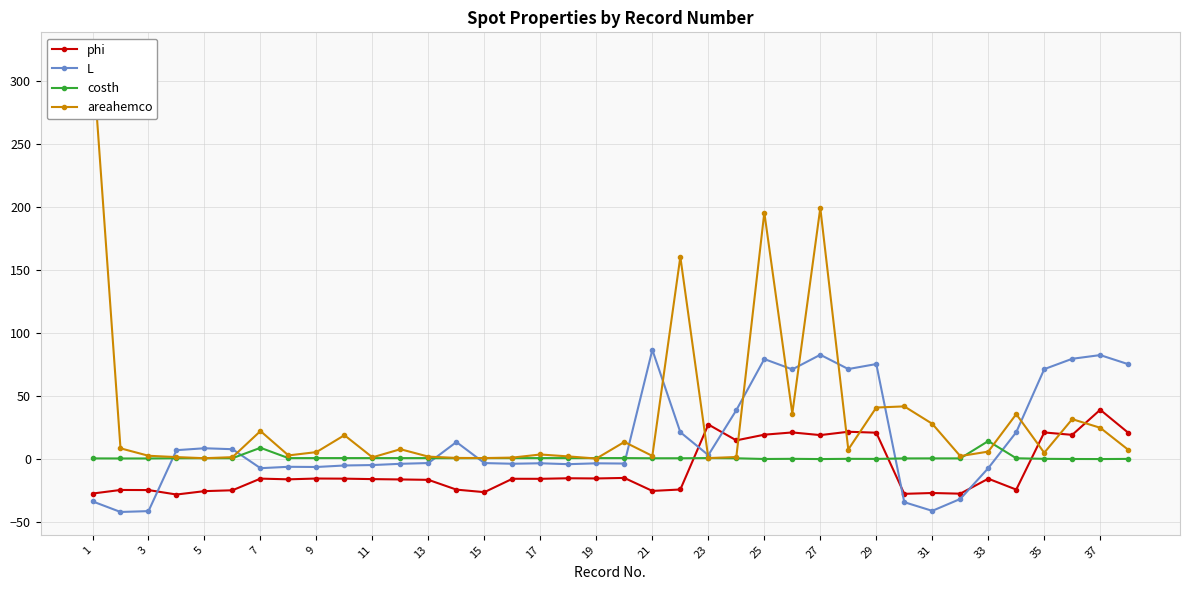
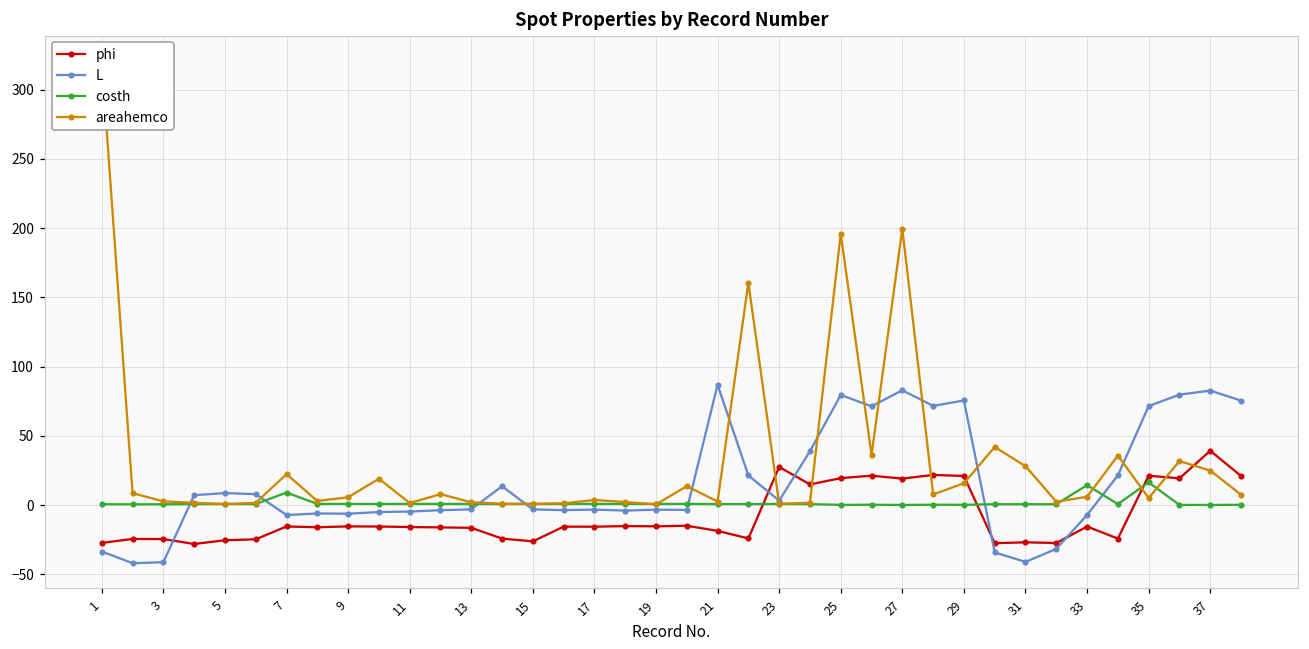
  {
    "phi": {
      "1": -27,
      "3": -24,
      "5": -25,
      "7": -15,
      "9": -15,
      "11": -16,
      "13": -16,
      "15": -26,
      "17": -16,
      "19": -15,
-     "21": -25,
+     "21": -19,
      "23": 28,
      "25": 20,
      "27": 19,
      "29": 21,
      "31": -27,
      "33": -15,
      "35": 21,
      "37": 39
    },
    "L": {
      "1": -33,
      "3": -41,
      "5": 9,
      "7": -7,
      "9": -6,
      "11": -5,
      "13": -3,
      "15": -3,
      "17": -3,
      "19": -3,
      "21": 87,
      "23": 3,
      "25": 80,
      "27": 83,
      "29": 76,
      "31": -41,
      "33": -7,
      "35": 72,
      "37": 83
    },
    "costh": {
      "1": 1,
      "3": 1,
      "7": 9,
      "9": 1,
      "17": 1,
      "25": 0,
      "27": 0,
      "29": 0,
      "31": 1,
      "33": 14,
-     "35": 0,
+     "35": 16,
      "37": 0
    },
    "areahemco": {
      "3": 3,
      "7": 22,
      "9": 6,
      "17": 4,
      "25": 196,
      "27": 200,
-     "29": 41,
+     "29": 16,
      "31": 28,
      "33": 6,
      "35": 5,
      "37": 25
    }
  }
